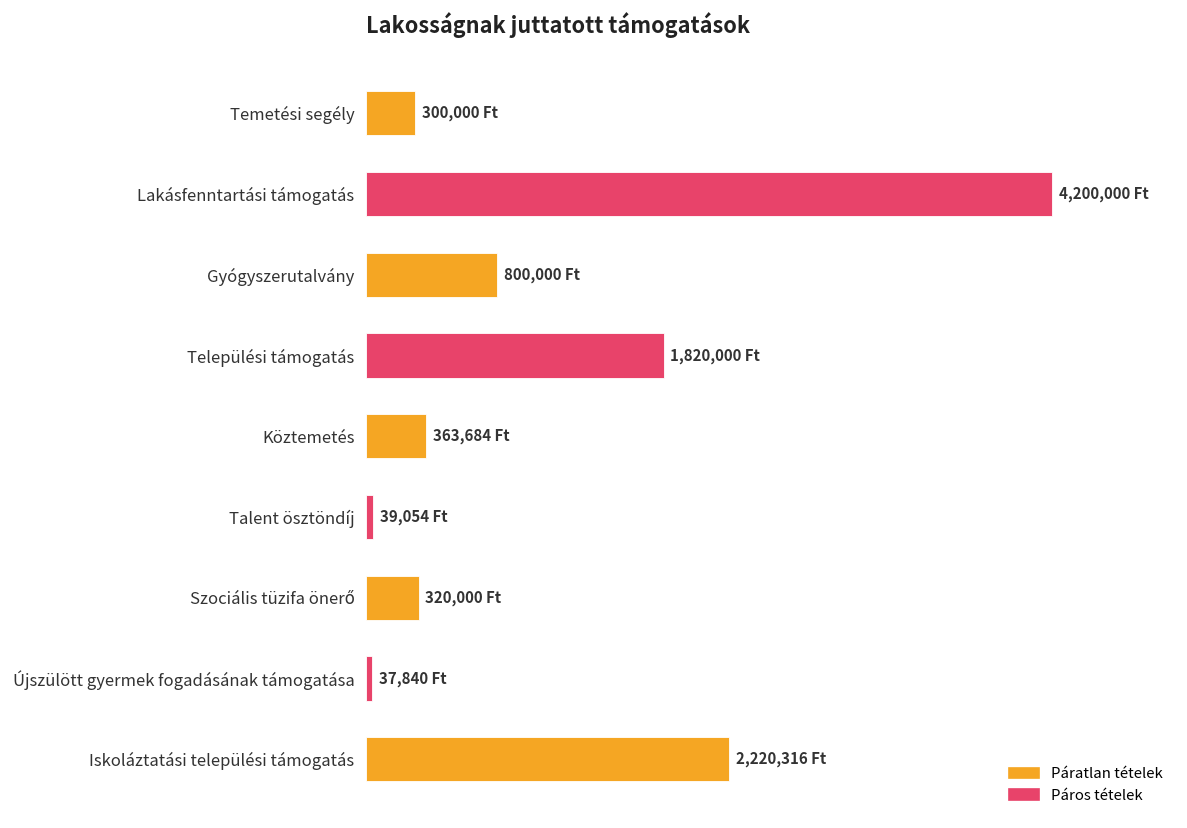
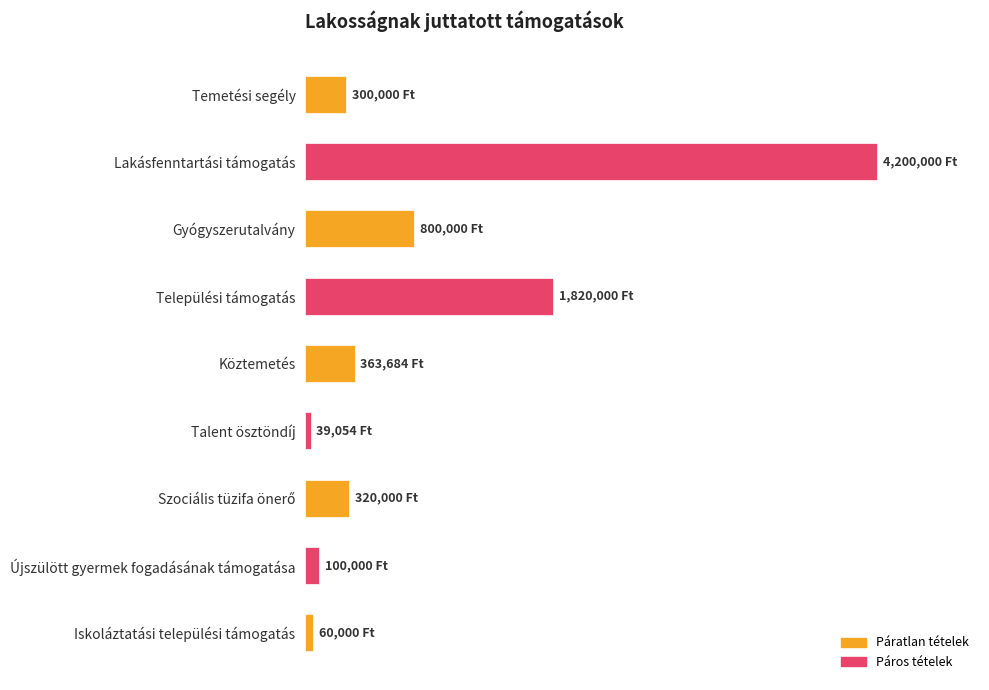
  {
    "Temetési segély": "300,000",
    "Lakásfenntartási támogatás": "4,200,000",
    "Gyógyszerutalvány": "800,000",
    "Települési támogatás": "1,820,000",
    "Köztemetés": "363,684",
    "Talent ösztöndíj": "39,054",
    "Szociális tüzifa önerő": "320,000",
-   "Újszülött gyermek fogadásának támogatása": "37,840",
-   "Iskoláztatási települési támogatás": "2,220,316"
+   "Újszülött gyermek fogadásának támogatása": "100,000",
+   "Iskoláztatási települési támogatás": "60,000"
  }
